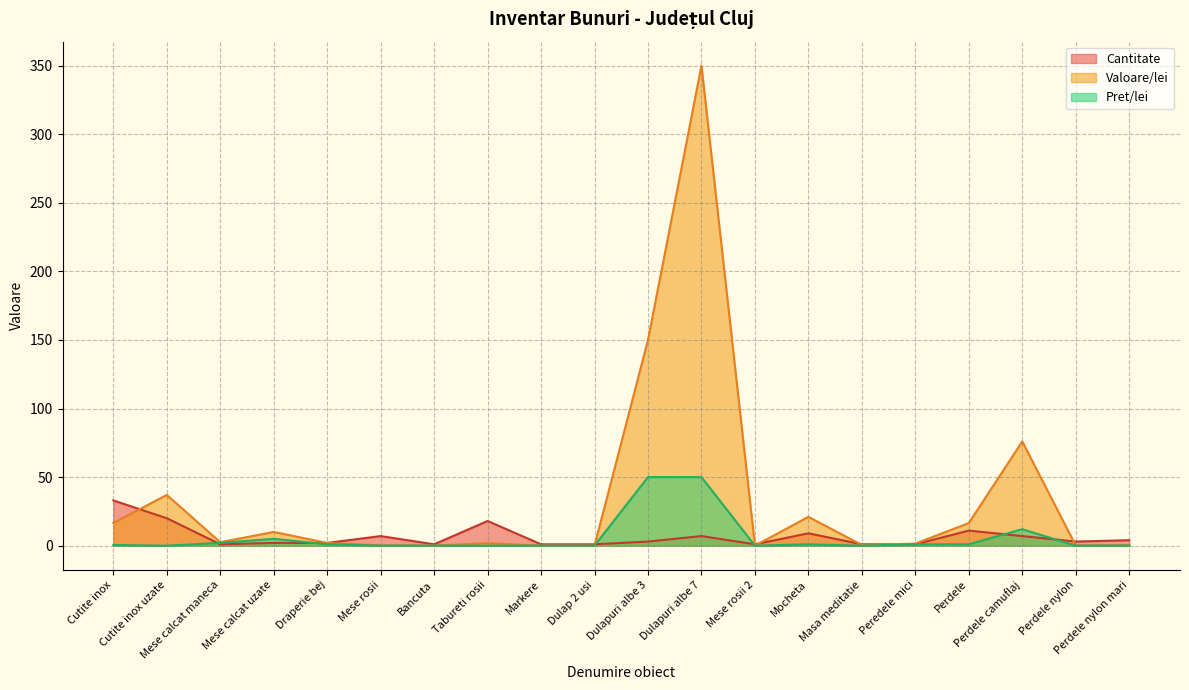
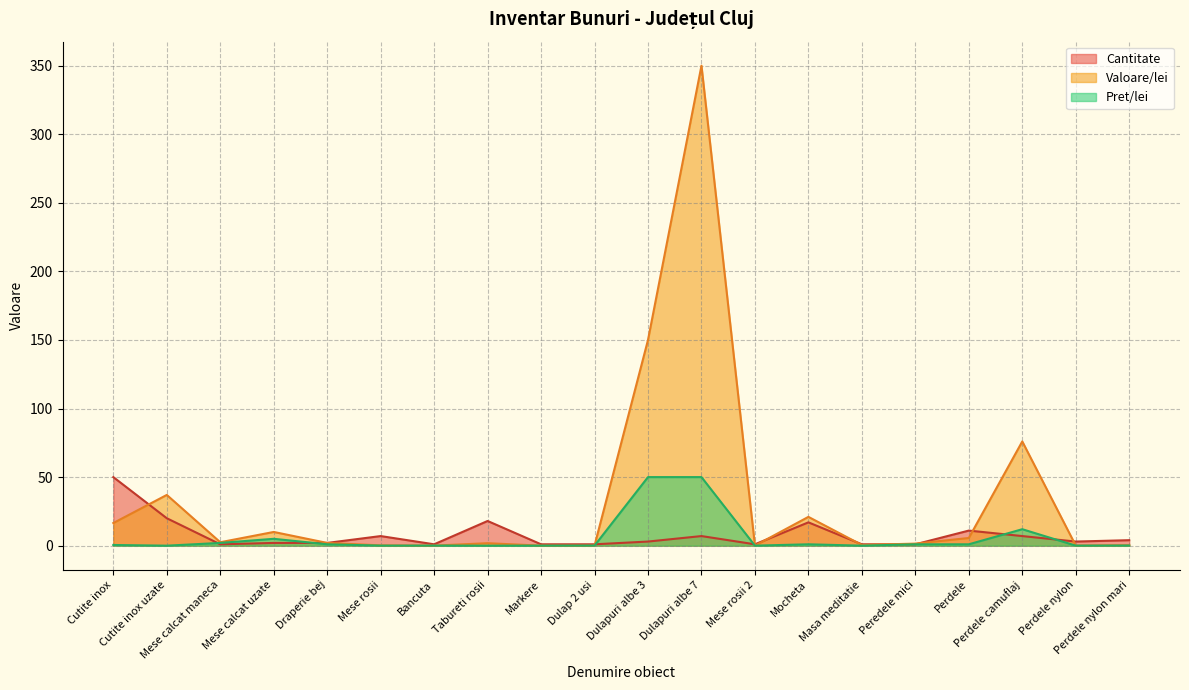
  {
    "Cantitate": {
-     "Cutite inox": 33,
+     "Cutite inox": 50,
      "Cutite inox uzate": 20,
      "Mese calcat uzate": 2,
      "Mese rosii": 7,
      "Tabureti rosii": 18,
      "Dulapuri albe 3": 3,
      "Dulapuri albe 7": 7,
-     "Mocheta": 9,
+     "Mocheta": 17,
      "Perdele": 11,
      "Perdele camuflaj": 7,
      "Perdele nylon": 3,
      "Perdele nylon mari": 4
    },
    "Valoare/lei": {
      "Cutite inox": 17,
      "Cutite inox uzate": 37,
      "Mese calcat uzate": 10,
      "Dulapuri albe 3": 150,
      "Dulapuri albe 7": 350,
      "Mocheta": 21,
-     "Perdele": 17,
+     "Perdele": 6,
      "Perdele camuflaj": 76
    },
    "Pret/lei": {
      "Cutite inox": 1,
      "Cutite inox uzate": 0,
      "Mese calcat uzate": 5,
      "Dulapuri albe 3": 50,
      "Dulapuri albe 7": 50,
      "Mocheta": 1,
      "Perdele": 1,
      "Perdele camuflaj": 12
    }
  }
